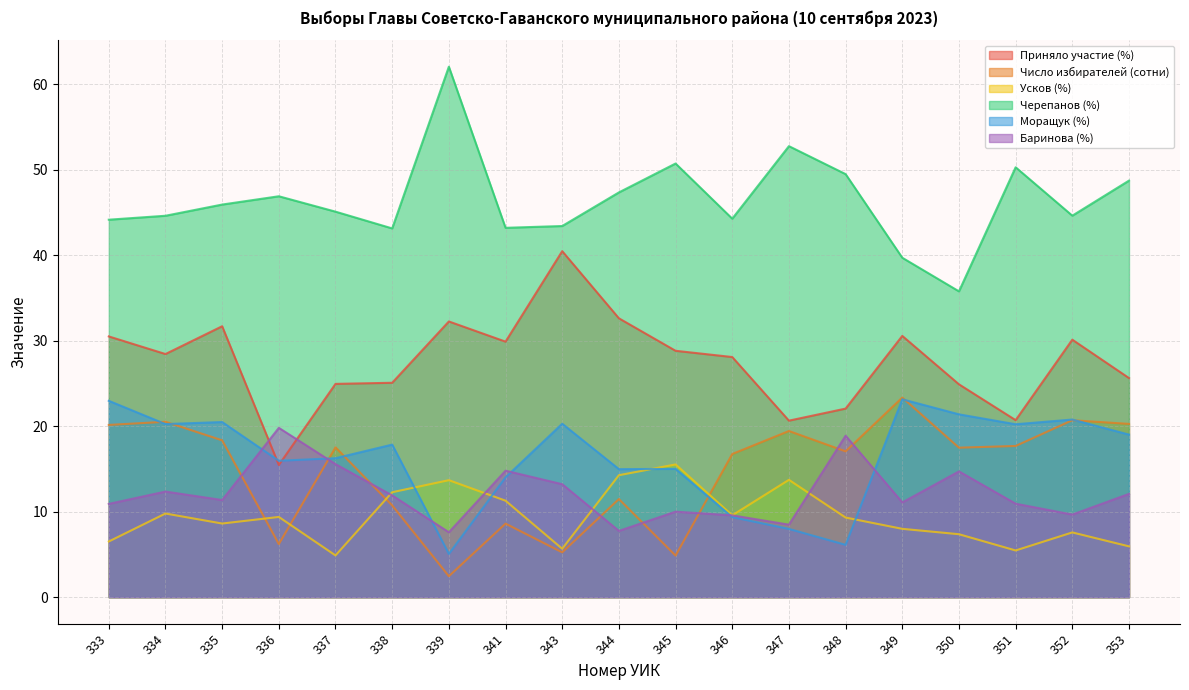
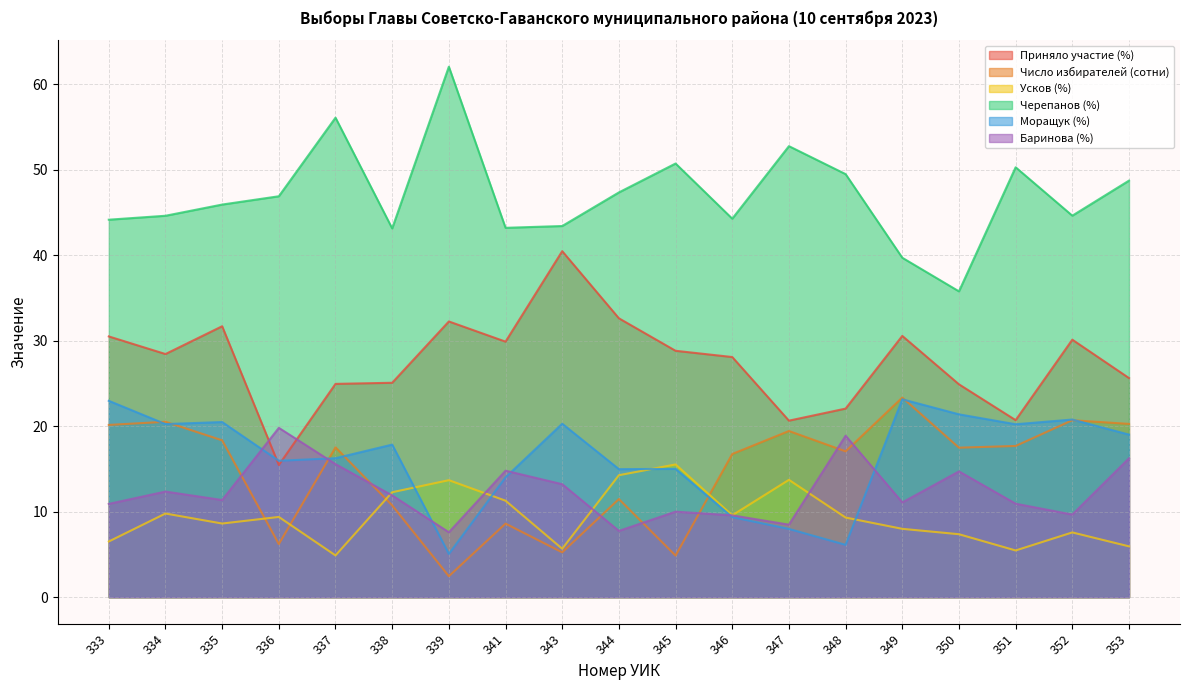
  {
    "Усков (%)": {
      "333": 7,
      "334": 10,
      "335": 9,
      "336": 9,
      "337": 5,
      "338": 12,
      "339": 14,
      "341": 11,
      "343": 6,
      "344": 14,
      "345": 16,
      "347": 14,
      "348": 9,
      "349": 8,
      "350": 7,
      "351": 5,
      "352": 8,
      "353": 6
    },
    "Черепанов (%)": {
      "333": 44,
      "334": 45,
      "335": 46,
      "336": 47,
-     "337": 45,
+     "337": 56,
      "338": 43,
      "339": 62,
      "341": 43,
      "343": 43,
      "344": 47,
      "345": 51,
      "346": 44,
      "347": 53,
      "348": 49,
      "349": 40,
      "350": 36,
      "351": 50,
      "352": 45,
      "353": 49
    },
    "Моращук (%)": {
      "333": 23,
      "335": 20,
      "336": 16,
      "337": 16,
      "338": 18,
      "339": 5,
      "341": 14,
      "343": 20,
      "344": 15,
      "345": 15,
      "347": 8,
      "348": 6,
      "350": 21,
      "351": 20,
      "353": 19
    },
    "Баринова (%)": {
      "333": 11,
      "334": 12,
      "335": 11,
      "336": 20,
      "337": 16,
      "338": 12,
      "339": 8,
      "341": 15,
      "343": 13,
      "344": 8,
      "345": 10,
      "347": 8,
      "348": 19,
      "349": 11,
      "350": 15,
      "351": 11,
      "352": 10,
-     "353": 12
+     "353": 16
    }
  }
